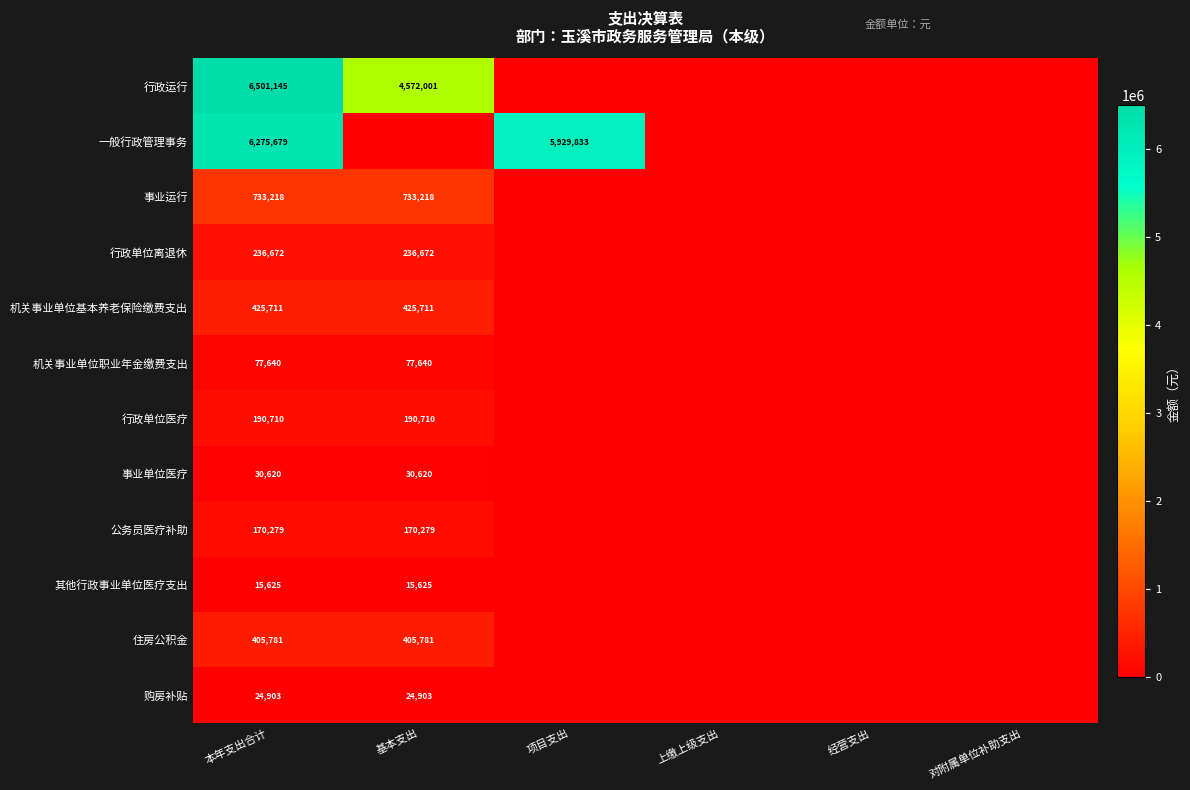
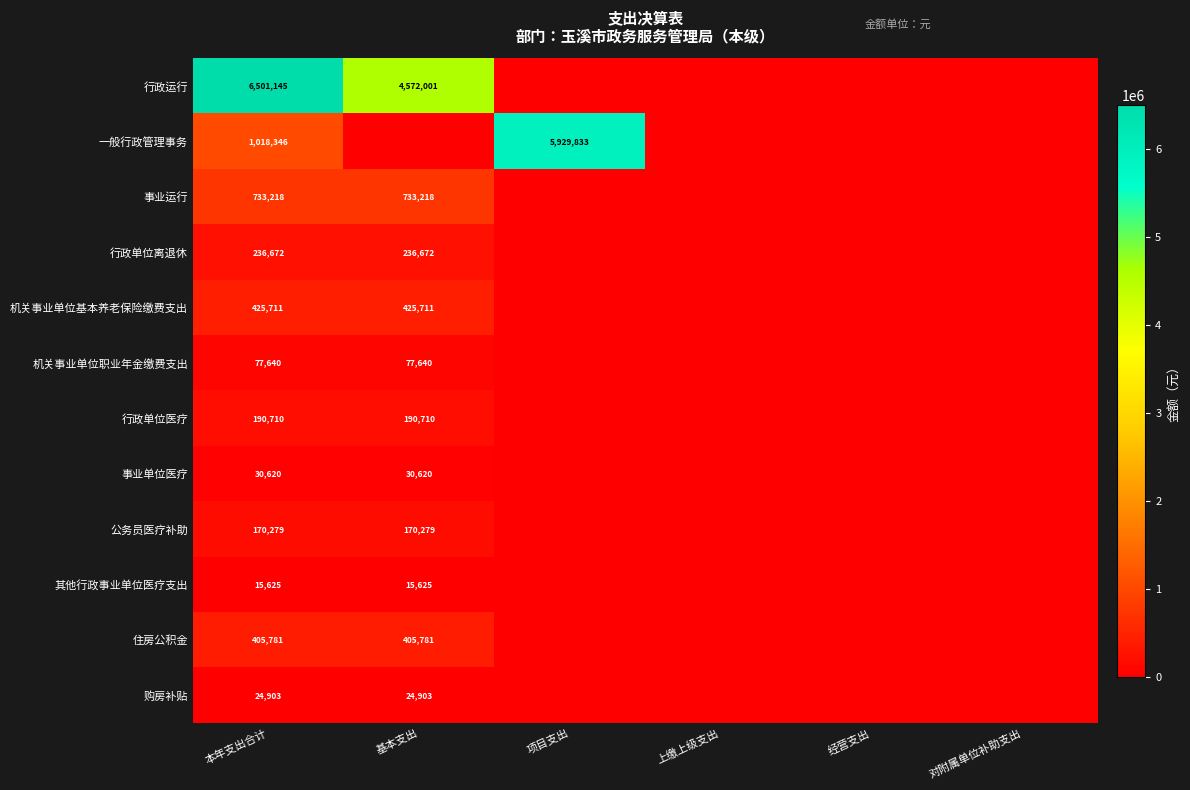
  {
    "行政运行": {
      "本年支出合计": "6,501,145",
      "基本支出": "4,572,001"
    },
    "一般行政管理事务": {
-     "本年支出合计": "6,275,679",
+     "本年支出合计": "1,018,346",
      "项目支出": "5,929,833"
    },
    "事业运行": {
      "本年支出合计": "733,218",
      "基本支出": "733,218"
    },
    "行政单位离退休": {
      "本年支出合计": "236,672",
      "基本支出": "236,672"
    },
    "机关事业单位基本养老保险缴费支出": {
      "本年支出合计": "425,711",
      "基本支出": "425,711"
    },
    "机关事业单位职业年金缴费支出": {
      "本年支出合计": "77,640",
      "基本支出": "77,640"
    },
    "行政单位医疗": {
      "本年支出合计": "190,710",
      "基本支出": "190,710"
    },
    "事业单位医疗": {
      "本年支出合计": "30,620",
      "基本支出": "30,620"
    },
    "公务员医疗补助": {
      "本年支出合计": "170,279",
      "基本支出": "170,279"
    },
    "其他行政事业单位医疗支出": {
      "本年支出合计": "15,625",
      "基本支出": "15,625"
    },
    "住房公积金": {
      "本年支出合计": "405,781",
      "基本支出": "405,781"
    },
    "购房补贴": {
      "本年支出合计": "24,903",
      "基本支出": "24,903"
    }
  }
